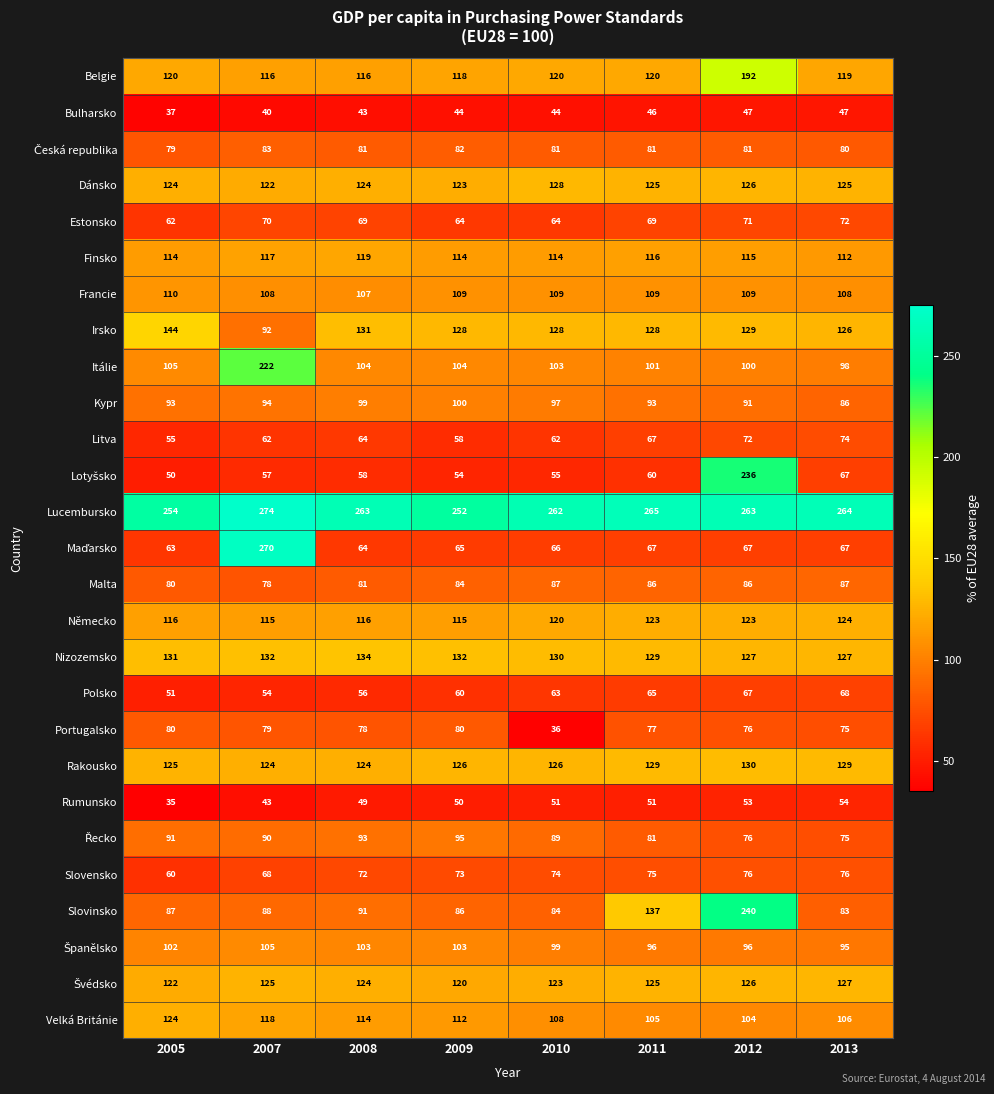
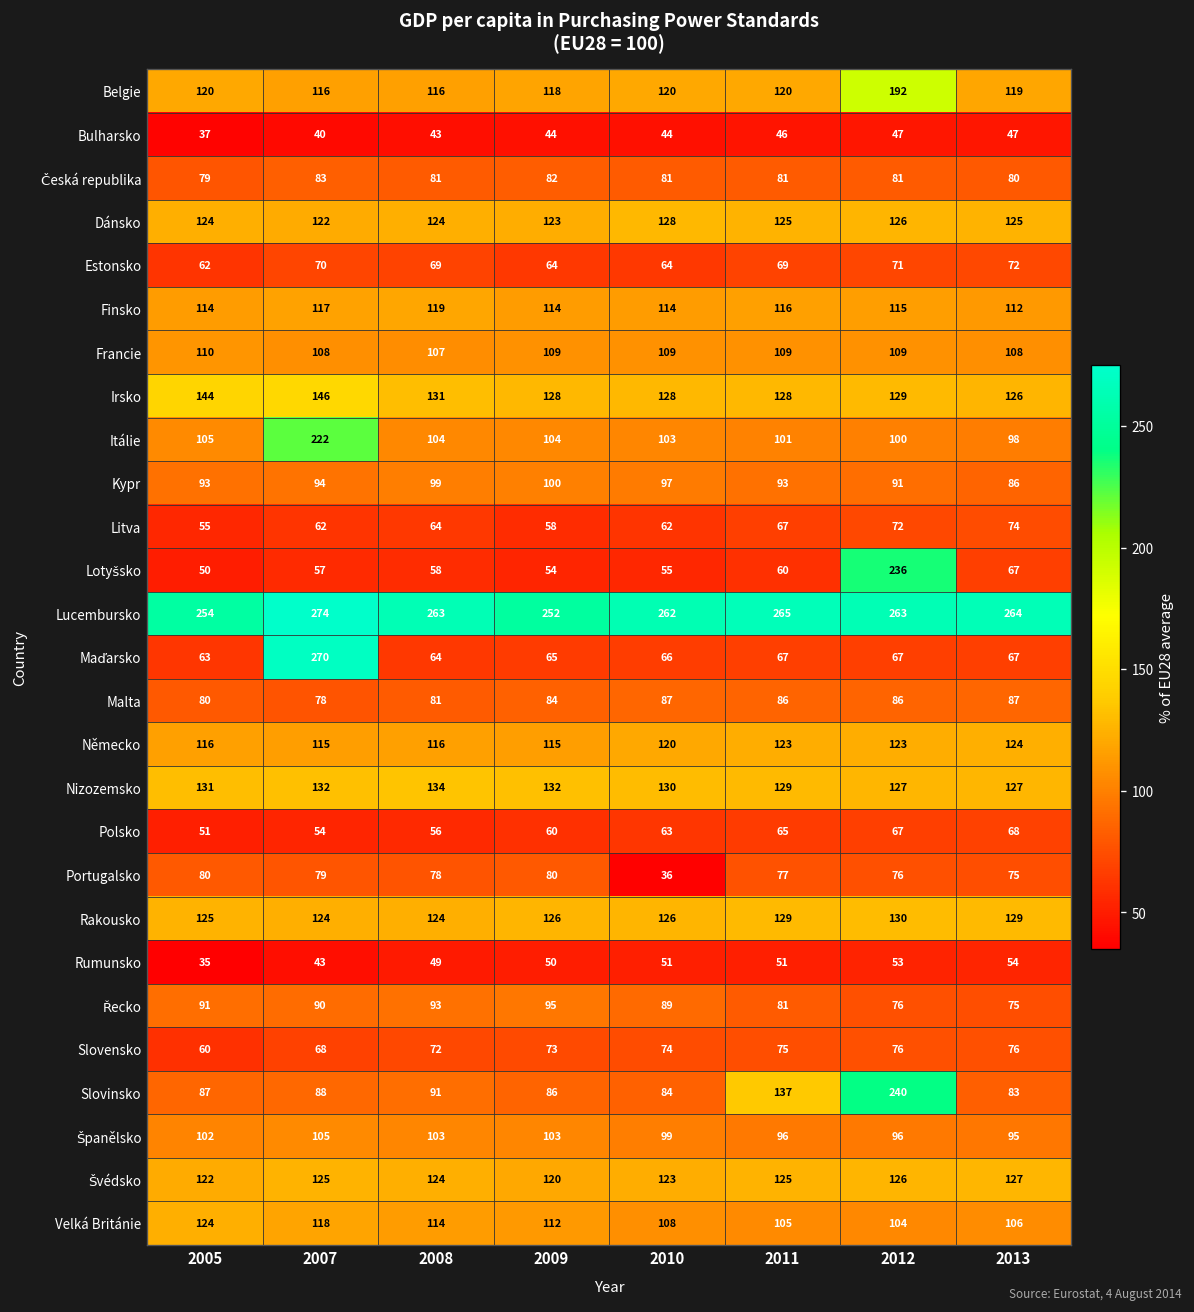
  {
    "Irsko": {
      "2005": 144,
-     "2007": 92,
+     "2007": 146,
      "2008": 131,
      "2009": 128,
      "2010": 128,
      "2011": 128,
      "2012": 129,
      "2013": 126
    }
  }
